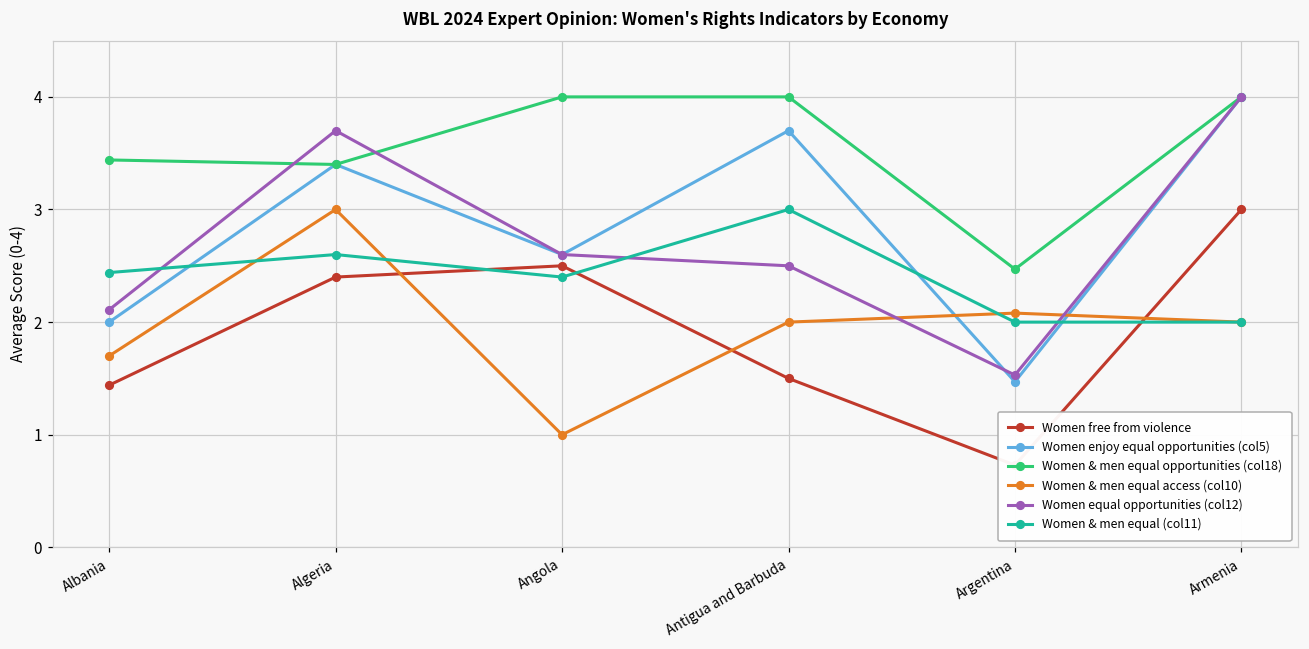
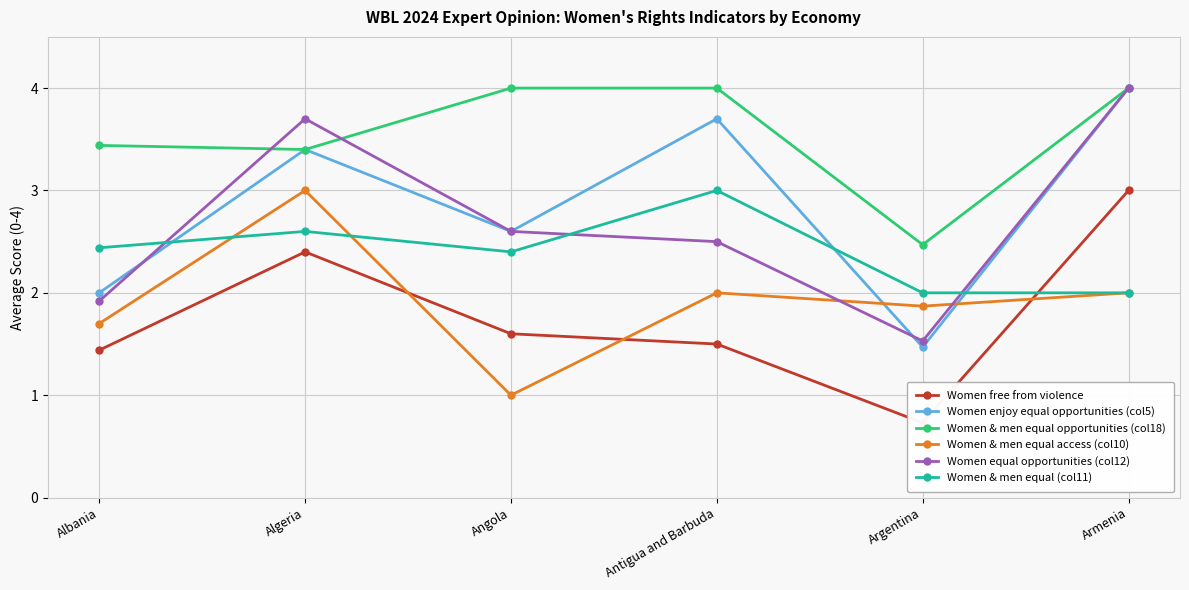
  {
    "Women free from violence": {
      "Albania": 1.44,
      "Algeria": 2.4,
-     "Angola": 2.5,
+     "Angola": 1.6,
      "Antigua and Barbuda": 1.5,
      "Armenia": 3.0
    },
    "Women enjoy equal opportunities (col5)": {
      "Albania": 2.00,
      "Antigua and Barbuda": 3.70,
      "Argentina": 1.47
    },
    "Women & men equal access (col10)": {
      "Albania": 1.70,
      "Algeria": 3.00,
      "Angola": 1.00,
      "Antigua and Barbuda": 2.00,
-     "Argentina": 2.08
+     "Argentina": 1.87
    },
    "Women equal opportunities (col12)": {
-     "Albania": 2.11,
+     "Albania": 1.92,
      "Algeria": 3.70,
      "Antigua and Barbuda": 2.50,
      "Argentina": 1.53
    }
  }
